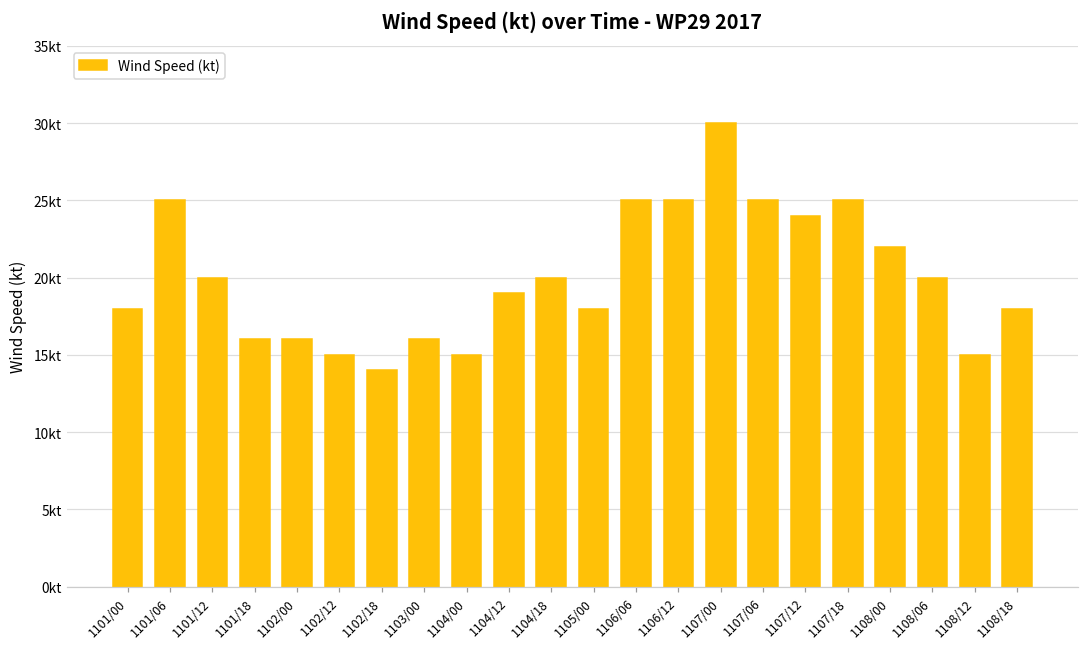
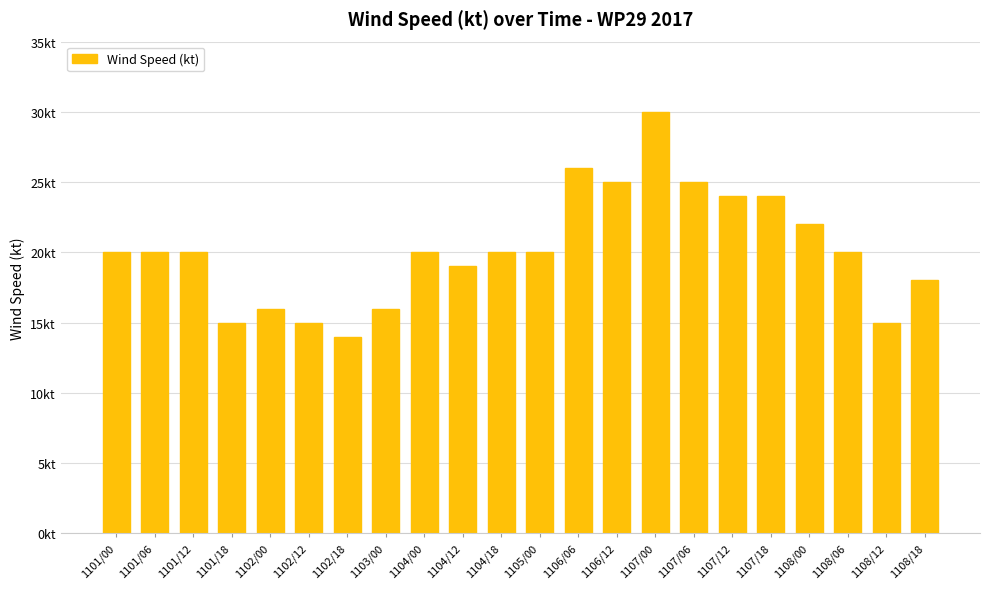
  {
-   "1101/00": "18kt",
-   "1101/06": "25kt",
+   "1101/00": "20kt",
+   "1101/06": "20kt",
    "1101/12": "20kt",
-   "1101/18": "16kt",
+   "1101/18": "15kt",
    "1102/00": "16kt",
    "1102/12": "15kt",
    "1102/18": "14kt",
    "1103/00": "16kt",
-   "1104/00": "15kt",
+   "1104/00": "20kt",
    "1104/12": "19kt",
    "1104/18": "20kt",
-   "1105/00": "18kt",
-   "1106/06": "25kt",
+   "1105/00": "20kt",
+   "1106/06": "26kt",
    "1106/12": "25kt",
    "1107/00": "30kt",
    "1107/06": "25kt",
    "1107/12": "24kt",
-   "1107/18": "25kt",
+   "1107/18": "24kt",
    "1108/00": "22kt",
    "1108/06": "20kt",
    "1108/12": "15kt",
    "1108/18": "18kt"
  }
